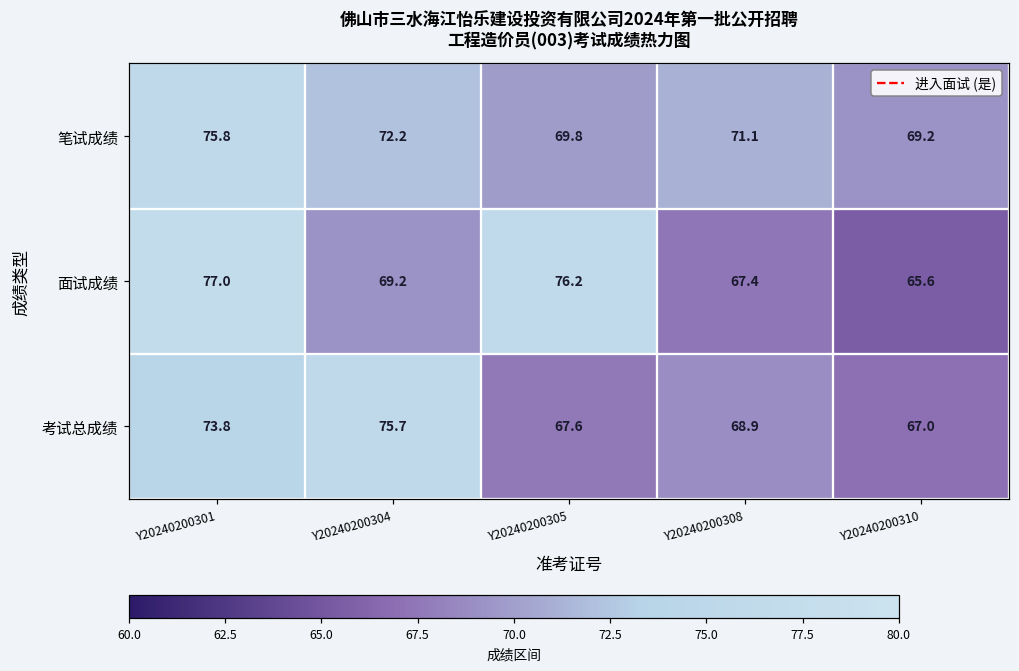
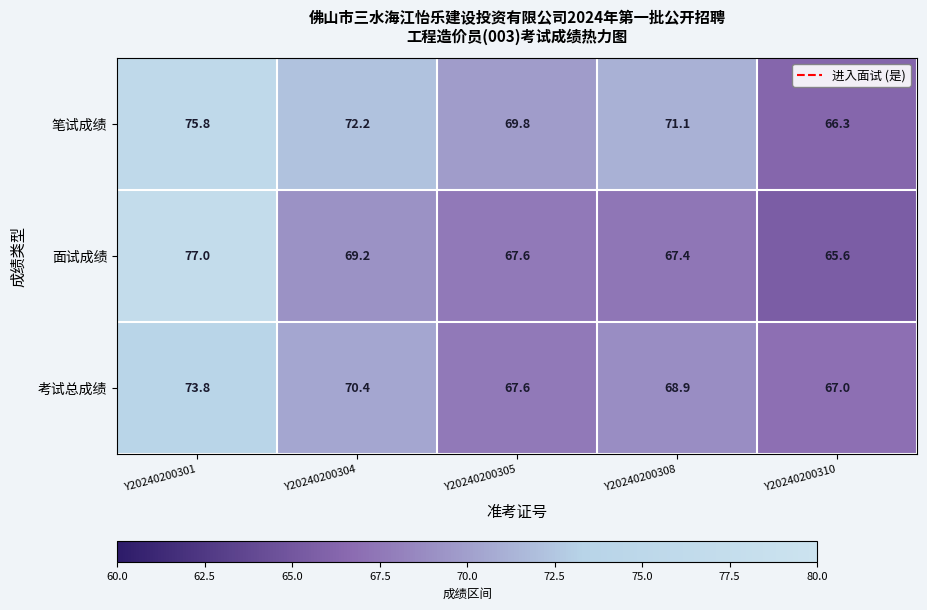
  {
    "笔试成绩": {
      "Y20240200301": 75.8,
      "Y20240200304": 72.2,
      "Y20240200305": 69.8,
      "Y20240200308": 71.1,
-     "Y20240200310": 69.2
+     "Y20240200310": 66.3
    },
    "面试成绩": {
      "Y20240200301": 77.0,
      "Y20240200304": 69.2,
-     "Y20240200305": 76.2,
+     "Y20240200305": 67.6,
      "Y20240200308": 67.4,
      "Y20240200310": 65.6
    },
    "考试总成绩": {
      "Y20240200301": 73.8,
-     "Y20240200304": 75.7,
+     "Y20240200304": 70.4,
      "Y20240200305": 67.6,
      "Y20240200308": 68.9,
      "Y20240200310": 67.0
    }
  }
